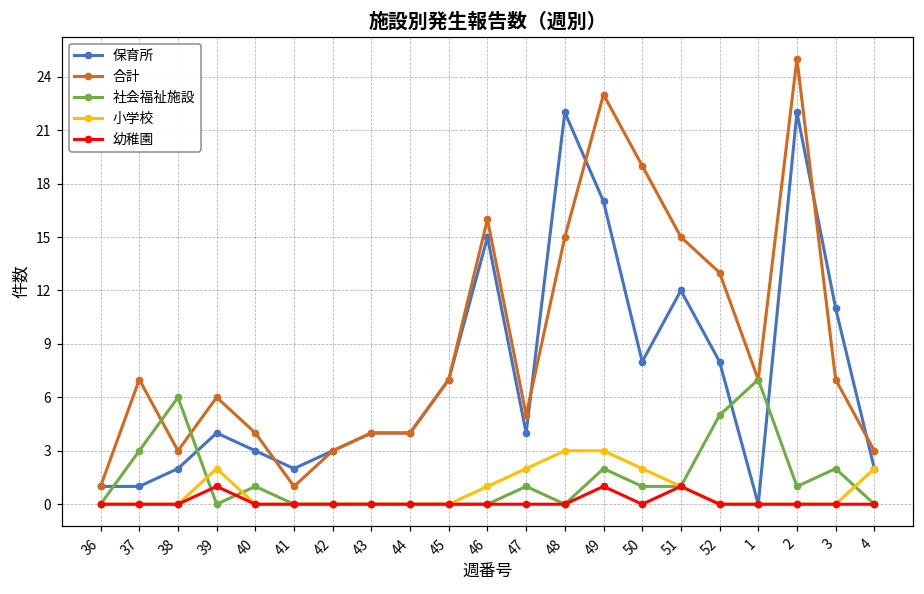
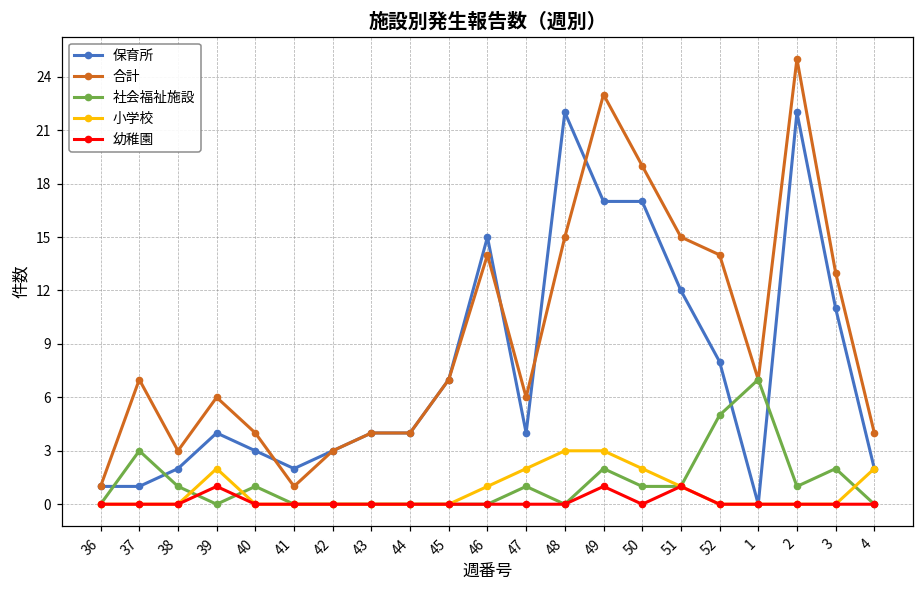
  {
    "保育所": {
      "37": 1,
      "38": 2,
      "39": 4,
      "40": 3,
      "41": 2,
      "46": 15,
      "47": 4,
      "48": 22,
      "49": 17,
-     "50": 8,
+     "50": 17,
      "51": 12,
      "52": 8,
      "2": 22,
      "3": 11
    },
    "合計": {
      "37": 7,
      "38": 3,
      "39": 6,
      "40": 4,
      "41": 1,
-     "46": 16,
-     "47": 5,
+     "46": 14,
+     "47": 6,
      "48": 15,
      "49": 23,
      "50": 19,
      "51": 15,
-     "52": 13,
+     "52": 14,
      "2": 25,
-     "3": 7,
-     "4": 3
+     "3": 13,
+     "4": 4
    },
    "社会福祉施設": {
      "37": 3,
-     "38": 6,
+     "38": 1,
      "39": 0,
      "40": 1,
      "47": 1,
      "49": 2,
      "50": 1,
      "52": 5,
      "2": 1,
      "3": 2
    },
    "小学校": {
      "39": 2,
      "46": 1,
      "47": 2,
      "48": 3,
      "49": 3,
      "50": 2
    },
    "幼稚園": {
      "39": 1,
      "47": 0,
      "49": 1,
      "50": 0
    }
  }
